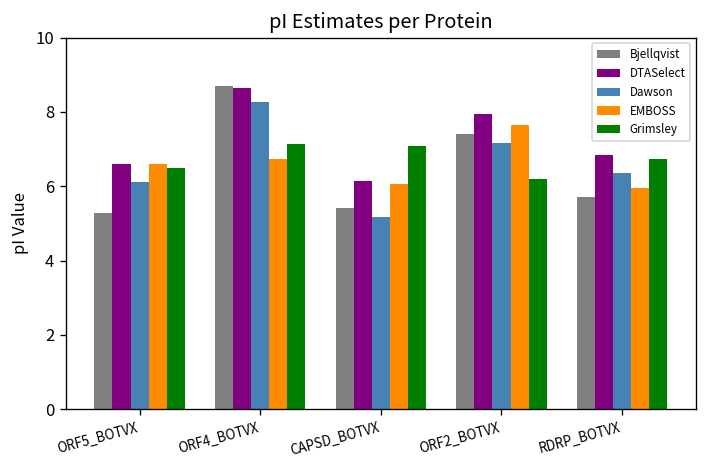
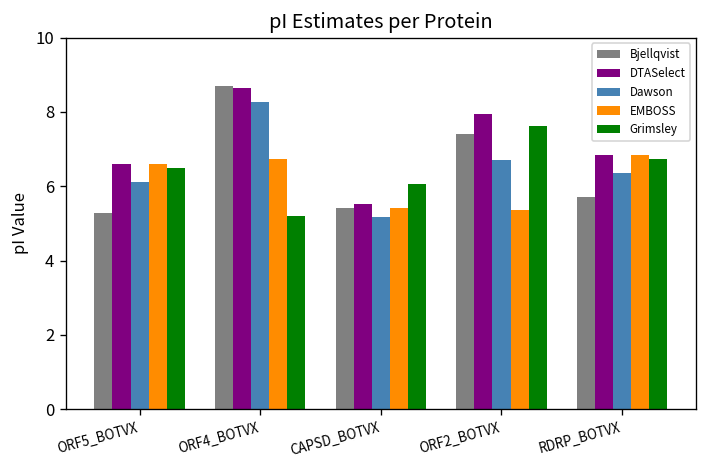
  {
    "Bjellqvist": {
      "ORF5_BOTVX": 5.3,
      "ORF4_BOTVX": 8.7,
      "CAPSD_BOTVX": 5.4,
      "ORF2_BOTVX": 7.4,
      "RDRP_BOTVX": 5.7
    },
    "DTASelect": {
      "ORF5_BOTVX": 6.6,
      "ORF4_BOTVX": 8.7,
-     "CAPSD_BOTVX": 6.1,
+     "CAPSD_BOTVX": 5.5,
      "ORF2_BOTVX": 7.9,
      "RDRP_BOTVX": 6.8
    },
    "Dawson": {
      "ORF5_BOTVX": 6.1,
      "ORF4_BOTVX": 8.3,
      "CAPSD_BOTVX": 5.2,
-     "ORF2_BOTVX": 7.2,
+     "ORF2_BOTVX": 6.7,
      "RDRP_BOTVX": 6.4
    },
    "EMBOSS": {
      "ORF5_BOTVX": 6.6,
      "ORF4_BOTVX": 6.7,
-     "CAPSD_BOTVX": 6.1,
-     "ORF2_BOTVX": 7.6,
-     "RDRP_BOTVX": 6.0
+     "CAPSD_BOTVX": 5.4,
+     "ORF2_BOTVX": 5.4,
+     "RDRP_BOTVX": 6.8
    },
    "Grimsley": {
      "ORF5_BOTVX": 6.5,
-     "ORF4_BOTVX": 7.1,
-     "CAPSD_BOTVX": 7.1,
-     "ORF2_BOTVX": 6.2,
+     "ORF4_BOTVX": 5.2,
+     "CAPSD_BOTVX": 6.1,
+     "ORF2_BOTVX": 7.6,
      "RDRP_BOTVX": 6.7
    }
  }
